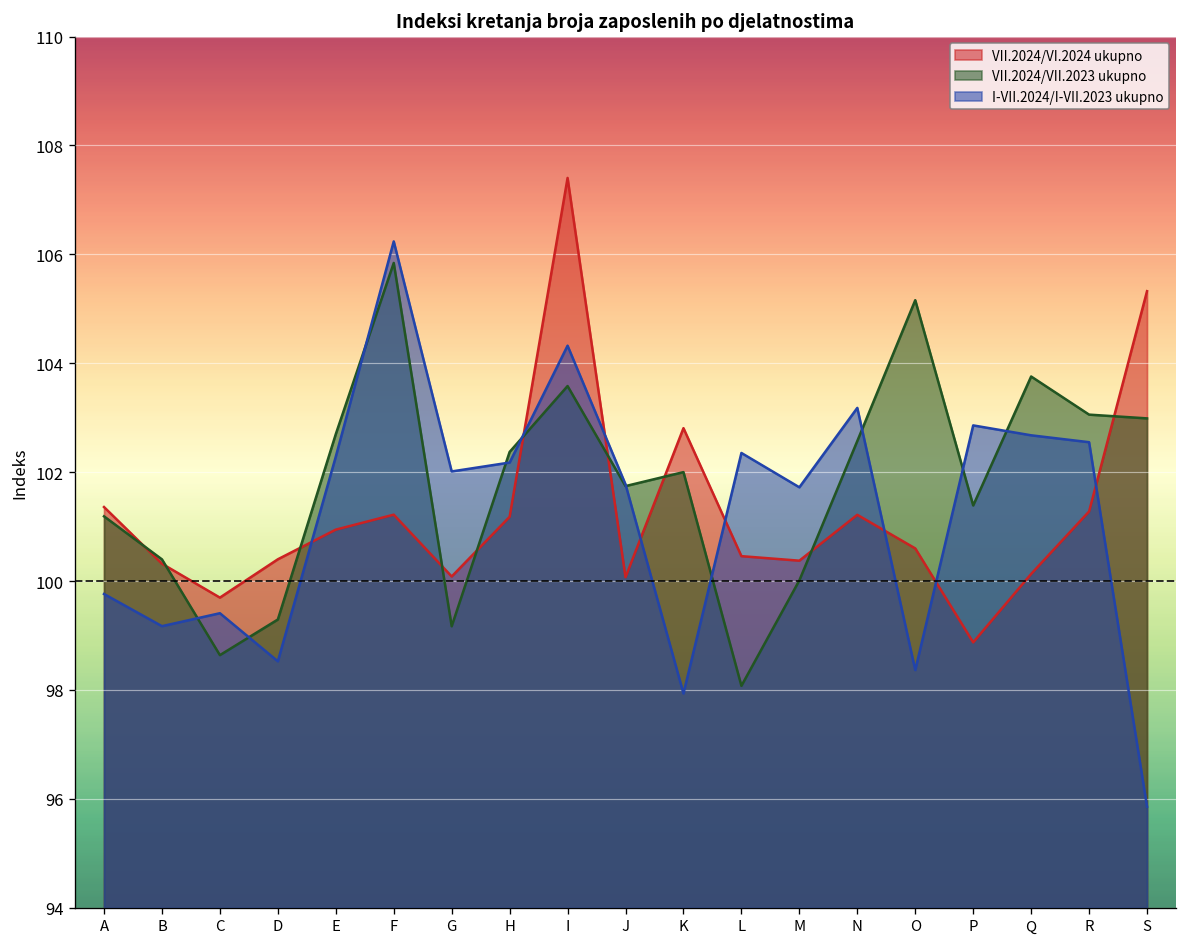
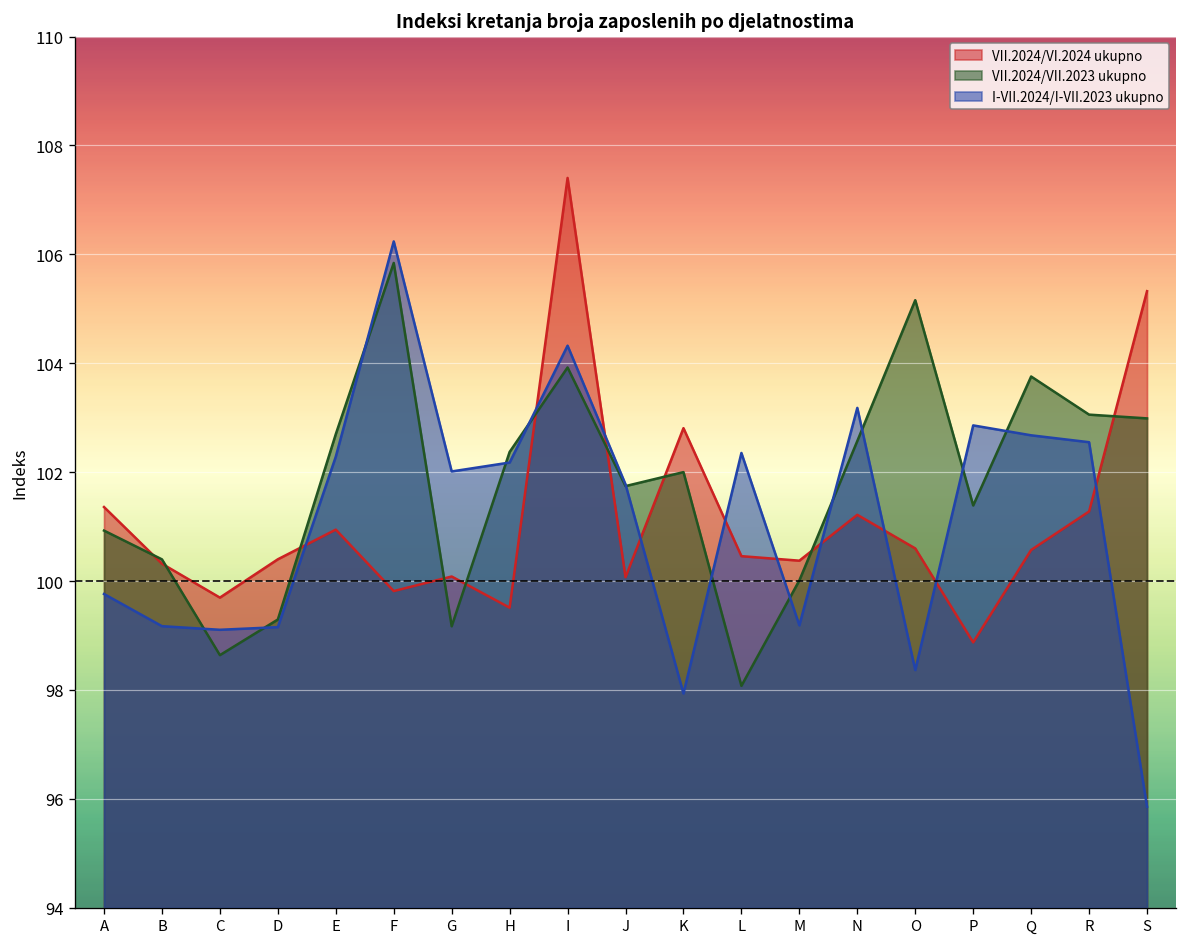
  {
    "VII.2024/VI.2024 ukupno": {
      "A": 101.4,
      "B": 100.3,
      "C": 99.7,
      "D": 100.4,
      "E": 100.9,
-     "F": 101.2,
+     "F": 99.8,
      "G": 100.1,
-     "H": 101.2,
+     "H": 99.5,
      "I": 107.4,
      "J": 100.1,
      "K": 102.8,
      "L": 100.5,
      "M": 100.4,
      "N": 101.2,
      "O": 100.6,
      "P": 98.9,
-     "Q": 100.1,
+     "Q": 100.6,
      "R": 101.3,
      "S": 105.3
    },
    "VII.2024/VII.2023 ukupno": {
-     "A": 101.2,
+     "A": 100.9,
      "B": 100.4,
      "C": 98.6,
      "D": 99.3,
      "E": 102.7,
      "F": 105.8,
      "G": 99.2,
      "H": 102.4,
-     "I": 103.6,
+     "I": 103.9,
      "K": 102.0,
      "L": 98.1,
      "M": 100.0,
      "N": 102.6,
      "O": 105.2,
      "P": 101.4,
      "Q": 103.8,
      "R": 103.1,
      "S": 103.0
    },
    "I-VII.2024/I-VII.2023 ukupno": {
      "A": 99.8,
      "B": 99.2,
-     "C": 99.4,
-     "D": 98.5,
+     "C": 99.1,
+     "D": 99.2,
      "E": 102.3,
      "F": 106.2,
      "G": 102.0,
      "H": 102.2,
      "I": 104.3,
      "K": 97.9,
      "L": 102.4,
-     "M": 101.7,
+     "M": 99.2,
      "N": 103.2,
      "O": 98.4,
      "P": 102.9,
      "Q": 102.7,
      "R": 102.6,
      "S": 95.9
    }
  }
